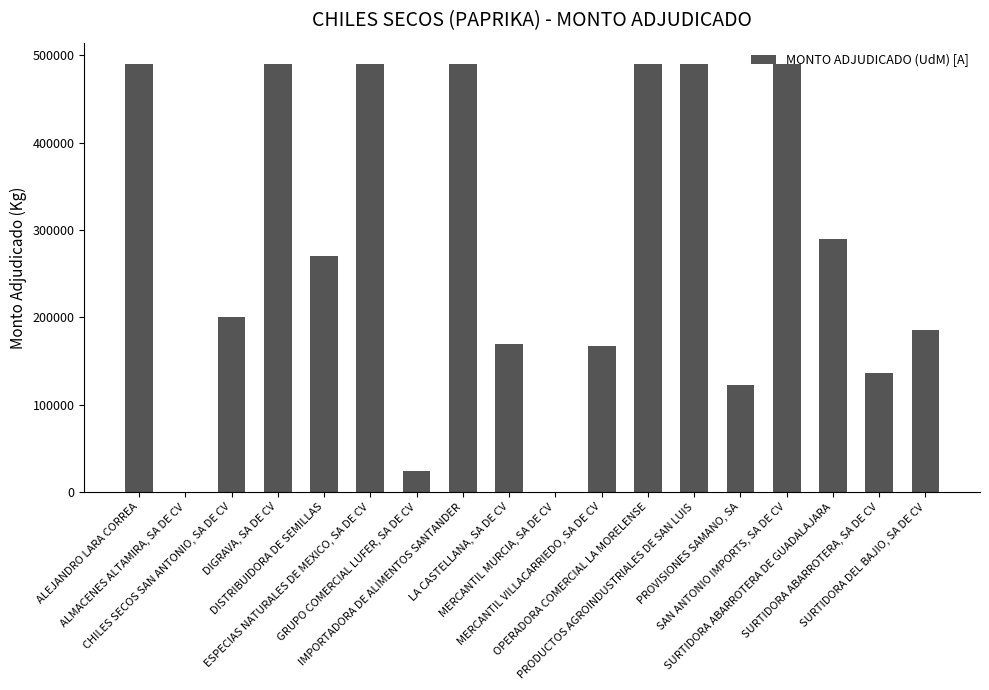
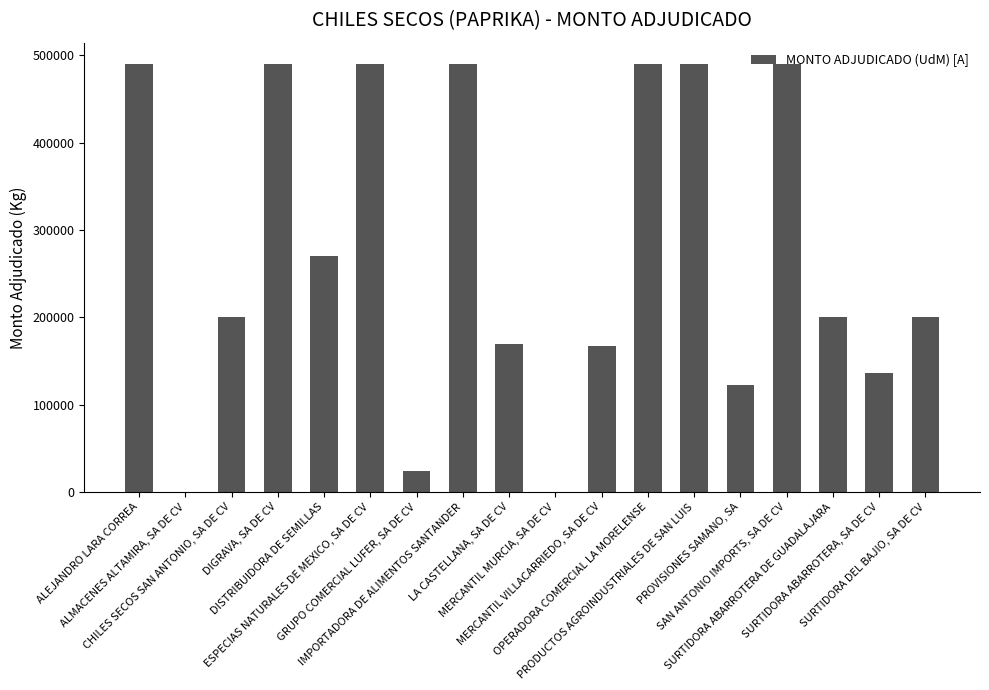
  {
    "ALEJANDRO LARA CORREA": 490000,
    "ALMACENES ALTAMIRA, SA DE CV": 0,
    "CHILES SECOS SAN ANTONIO, SA DE CV": 200000,
    "DIGRAVA, SA DE CV": 490000,
    "DISTRIBUIDORA DE SEMILLAS": 270000,
    "ESPECIAS NATURALES DE MEXICO, SA DE CV": 490000,
    "GRUPO COMERCIAL LUFER, SA DE CV": 20000,
    "IMPORTADORA DE ALIMENTOS SANTANDER": 490000,
    "LA CASTELLANA, SA DE CV": 170000,
    "MERCANTIL MURCIA, SA DE CV": 0,
    "MERCANTIL VILLACARRIEDO, SA DE CV": 170000,
    "OPERADORA COMERCIAL LA MORELENSE": 490000,
    "PRODUCTOS AGROINDUSTRIALES DE SAN LUIS": 490000,
    "PROVISIONES SAMANO, SA": 120000,
    "SAN ANTONIO IMPORTS, SA DE CV": 490000,
-   "SURTIDORA ABARROTERA DE GUADALAJARA": 290000,
+   "SURTIDORA ABARROTERA DE GUADALAJARA": 200000,
    "SURTIDORA ABARROTERA, SA DE CV": 140000,
-   "SURTIDORA DEL BAJIO, SA DE CV": 190000
+   "SURTIDORA DEL BAJIO, SA DE CV": 200000
  }
